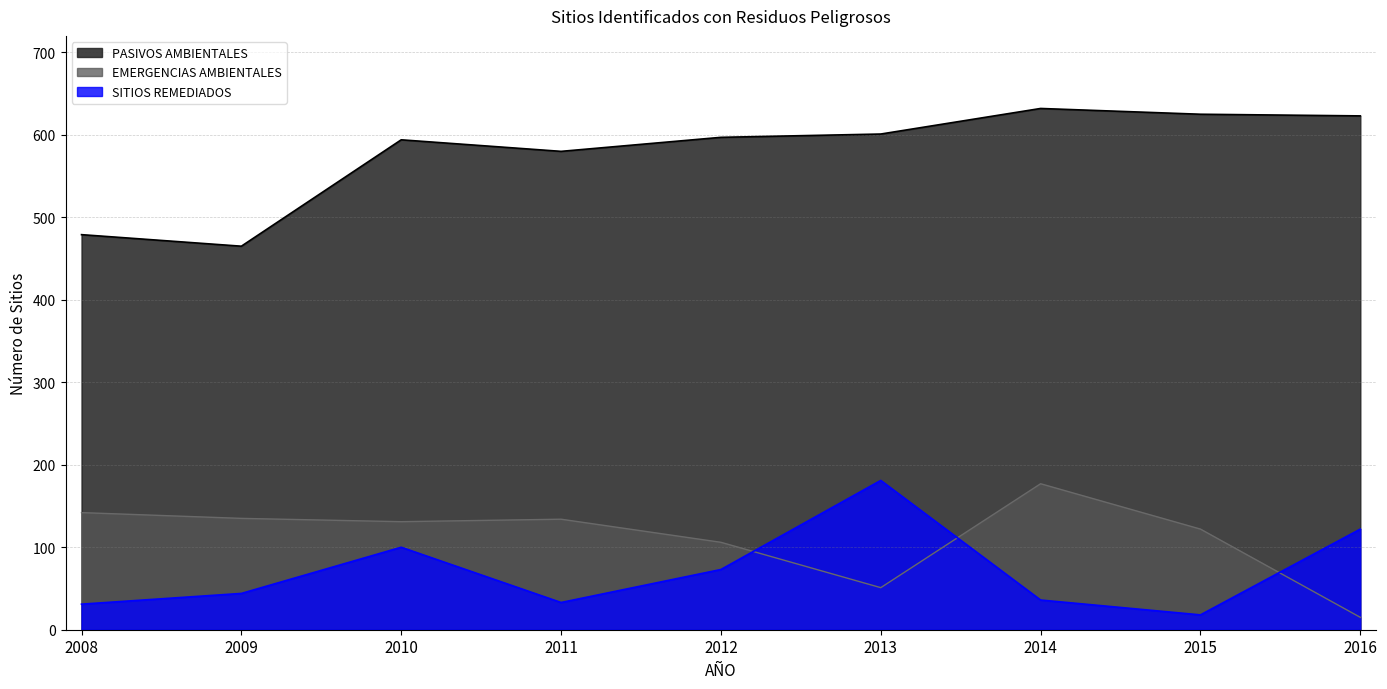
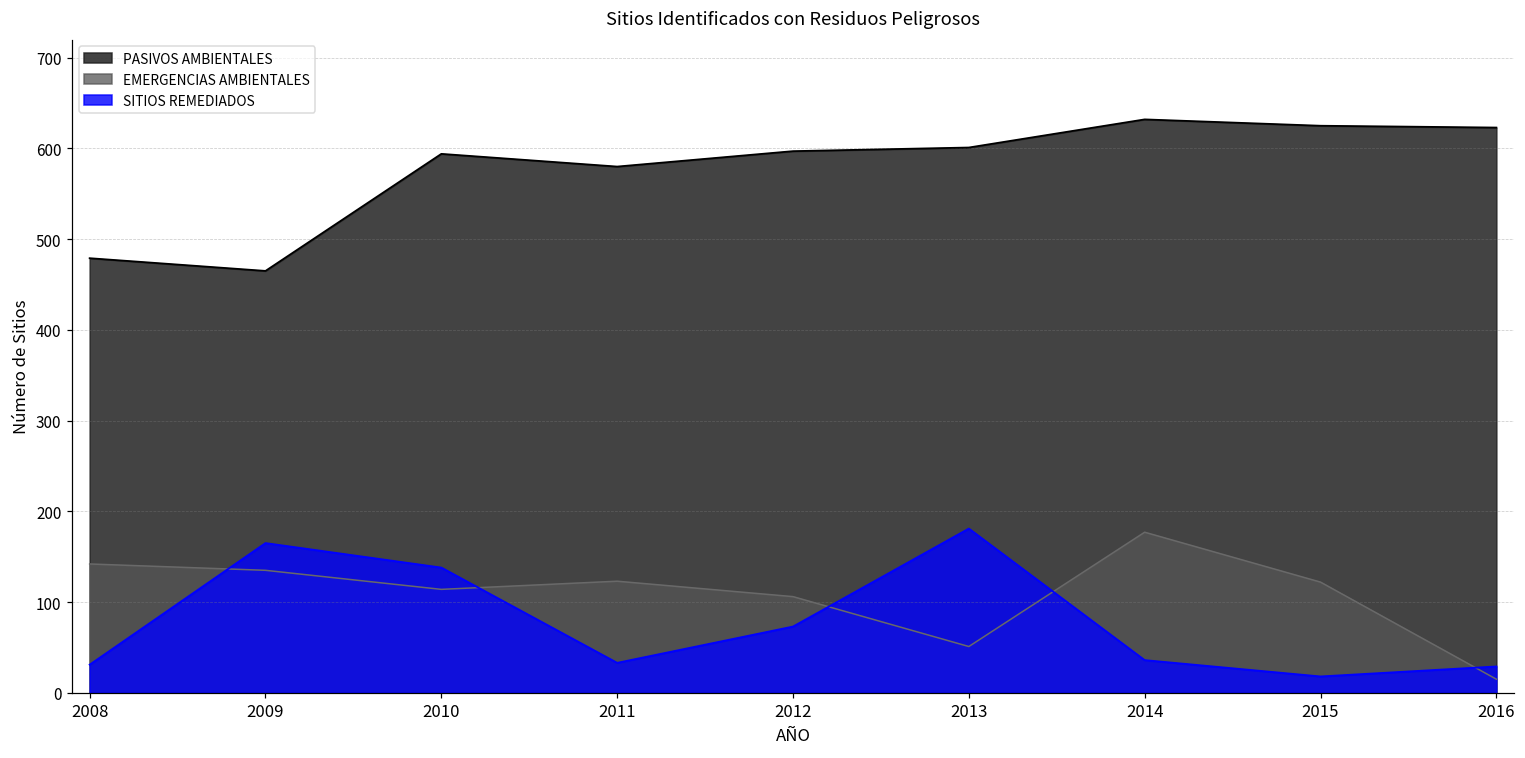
  {
    "PASIVOS AMBIENTALES": {
      "2008": 480,
      "2009": 470,
      "2010": 590,
      "2011": 580,
      "2012": 600,
      "2013": 600,
      "2014": 630,
      "2015": 630,
      "2016": 620
    },
    "EMERGENCIAS AMBIENTALES": {
      "2008": 140,
      "2009": 140,
-     "2010": 130,
-     "2011": 130,
+     "2010": 110,
+     "2011": 120,
      "2012": 110,
      "2013": 50,
      "2014": 180,
      "2015": 120,
      "2016": 20
    },
    "SITIOS REMEDIADOS": {
      "2008": 30,
-     "2009": 40,
-     "2010": 100,
+     "2009": 170,
+     "2010": 140,
      "2011": 30,
      "2012": 70,
      "2013": 180,
      "2014": 40,
      "2015": 20,
-     "2016": 120
+     "2016": 30
    }
  }
